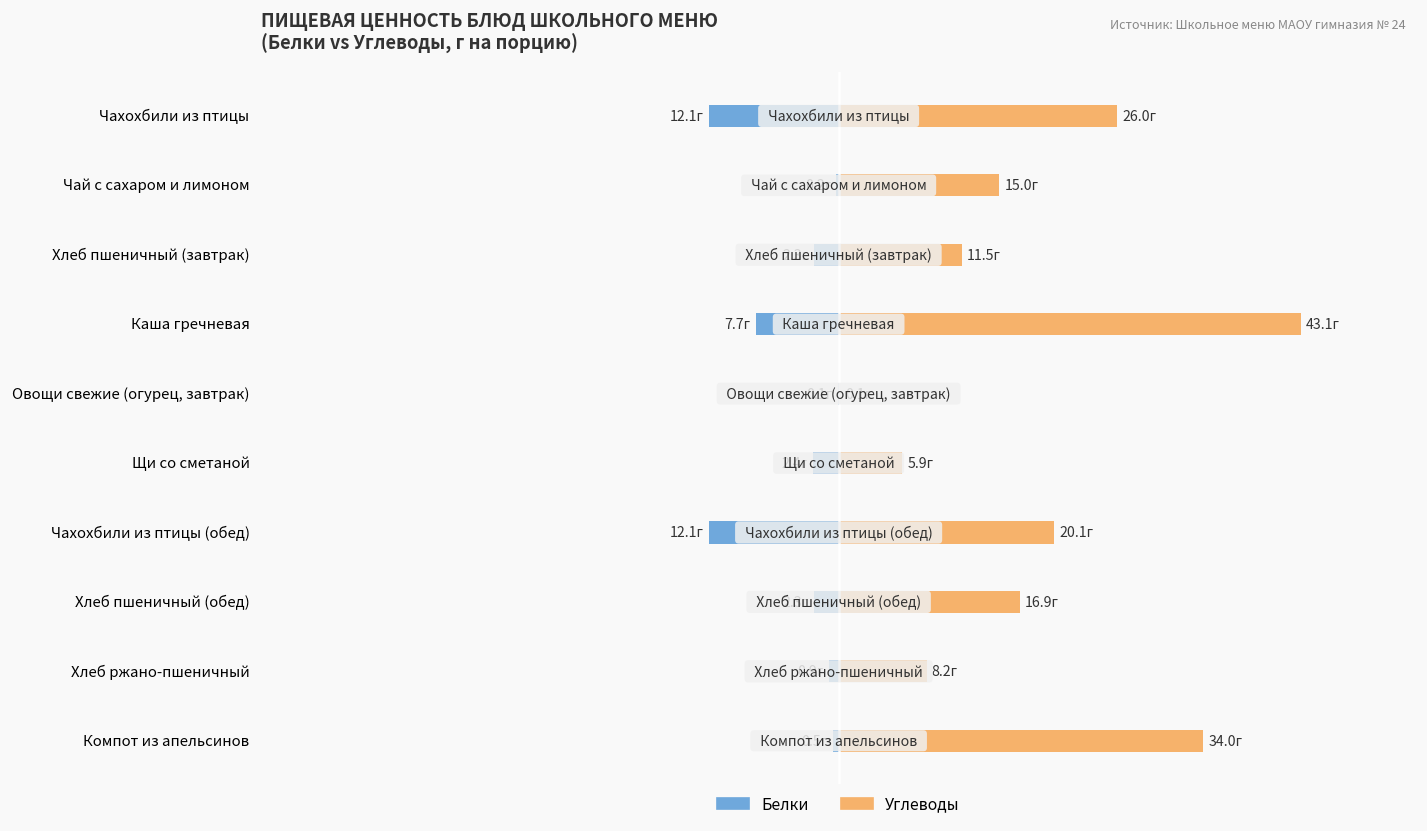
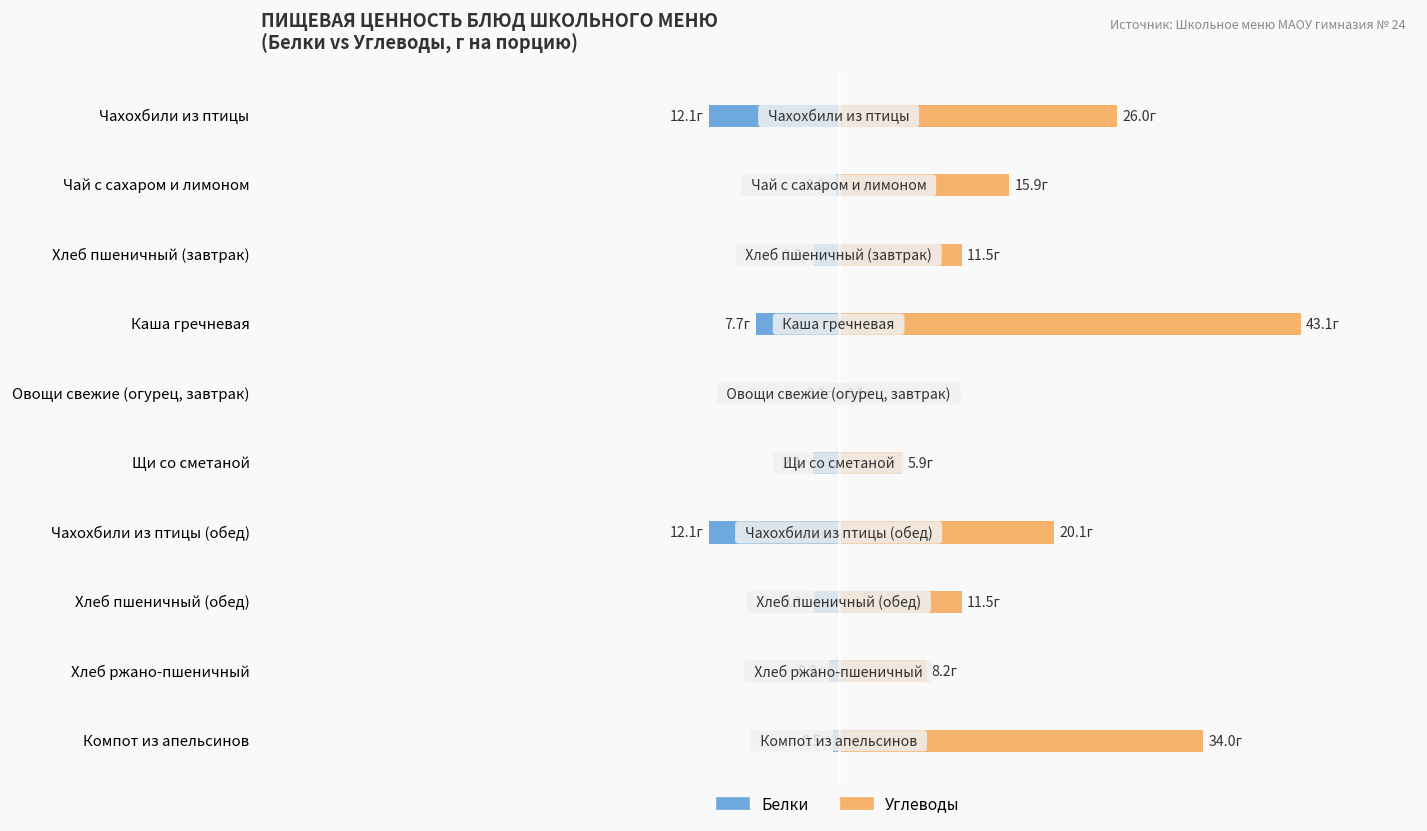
  {
    "Углеводы": {
      "Чахохбили из птицы": "26.0г",
-     "Чай с сахаром и лимоном": "15.0г",
+     "Чай с сахаром и лимоном": "15.9г",
      "Хлеб пшеничный (завтрак)": "11.5г",
      "Каша гречневая": "43.1г",
      "Чахохбили из птицы (обед)": "20.1г",
-     "Хлеб пшеничный (обед)": "16.9г",
+     "Хлеб пшеничный (обед)": "11.5г",
      "Компот из апельсинов": "34.0г"
    }
  }
